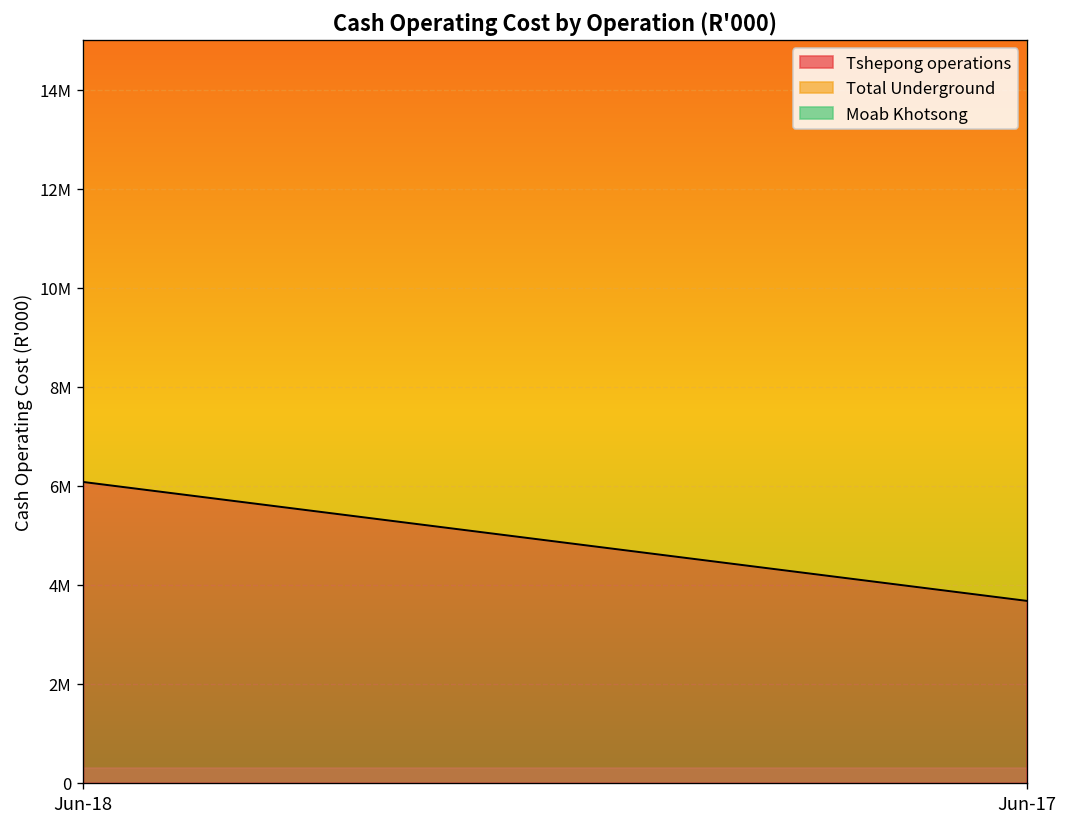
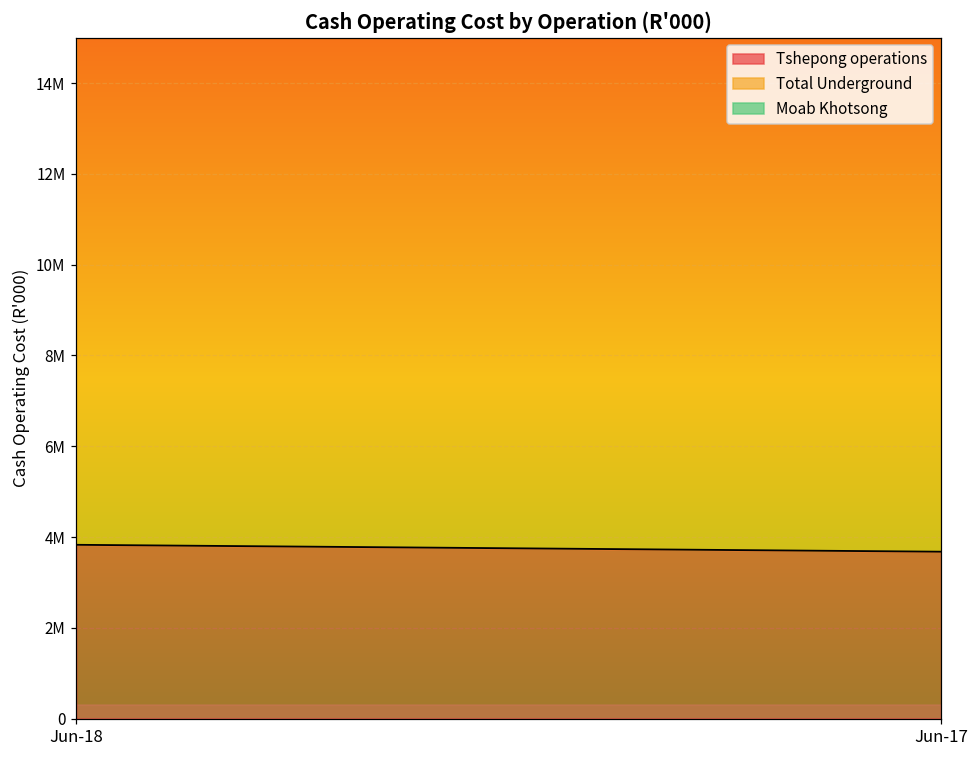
  {
    "Tshepong operations": {
-     "Jun-18": 6100000,
+     "Jun-18": 3800000,
      "Jun-17": 3700000
    }
  }
